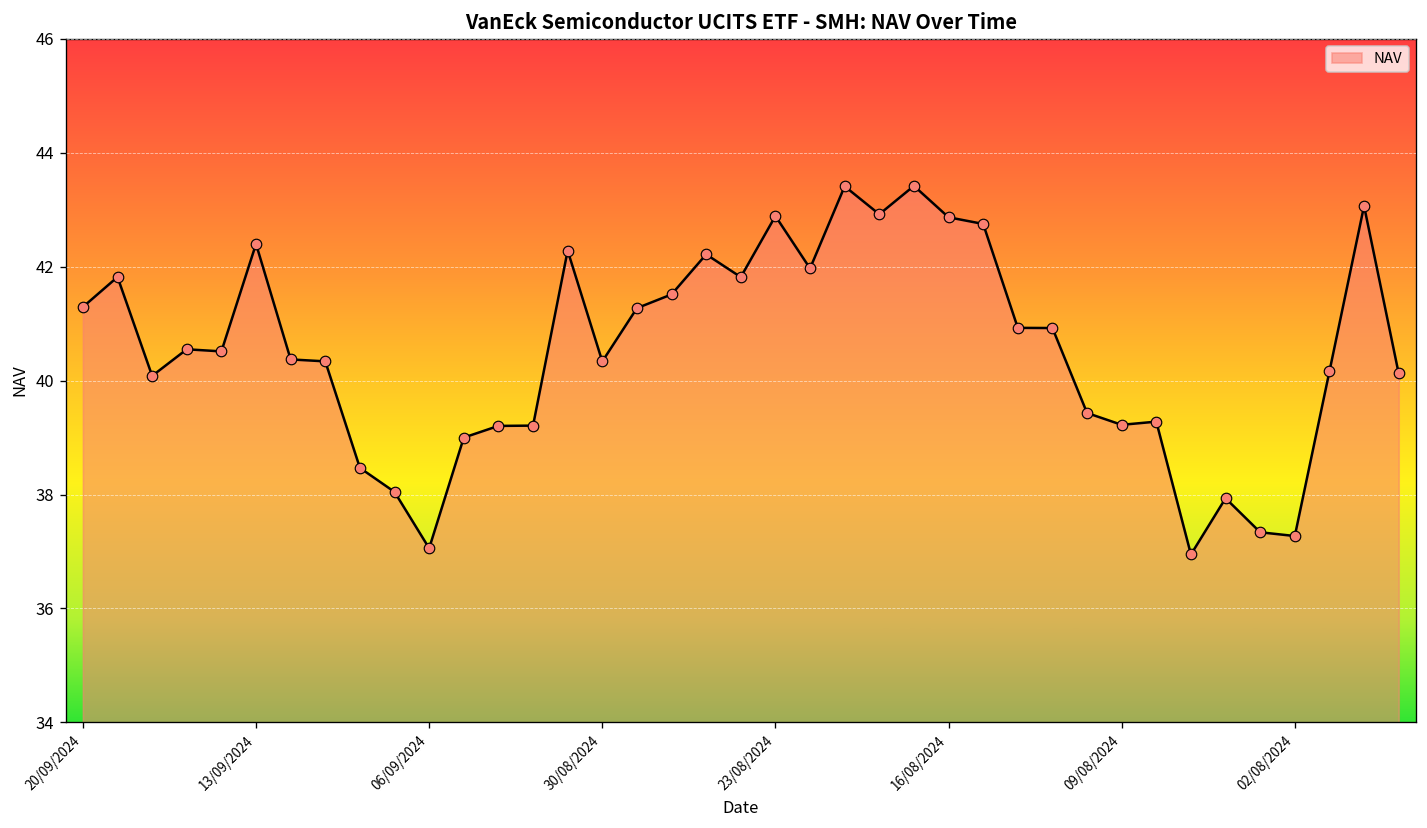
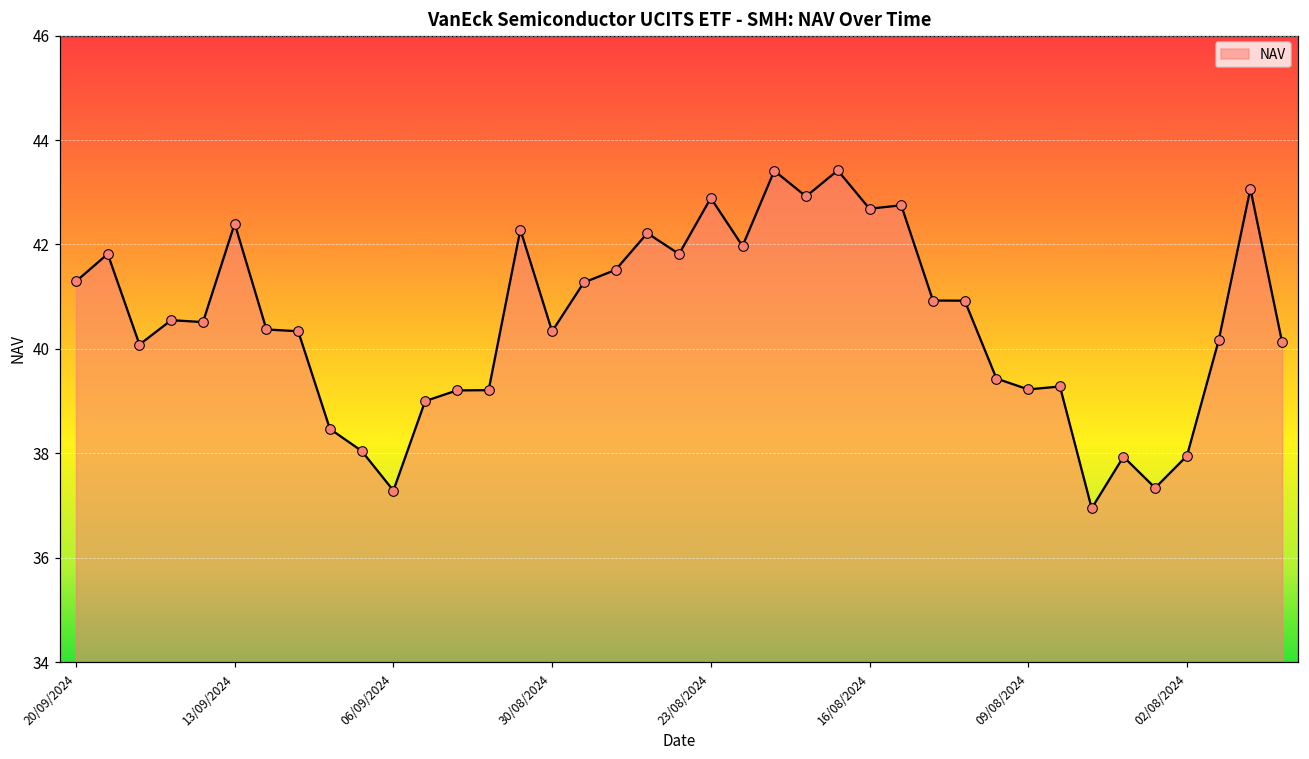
  {
    "20/09/2024": 41.3,
    "13/09/2024": 42.4,
-   "06/09/2024": 37.1,
+   "06/09/2024": 37.3,
    "30/08/2024": 40.3,
    "23/08/2024": 42.9,
-   "16/08/2024": 42.9,
+   "16/08/2024": 42.7,
    "09/08/2024": 39.2,
-   "02/08/2024": 37.3
+   "02/08/2024": 38.0
  }
